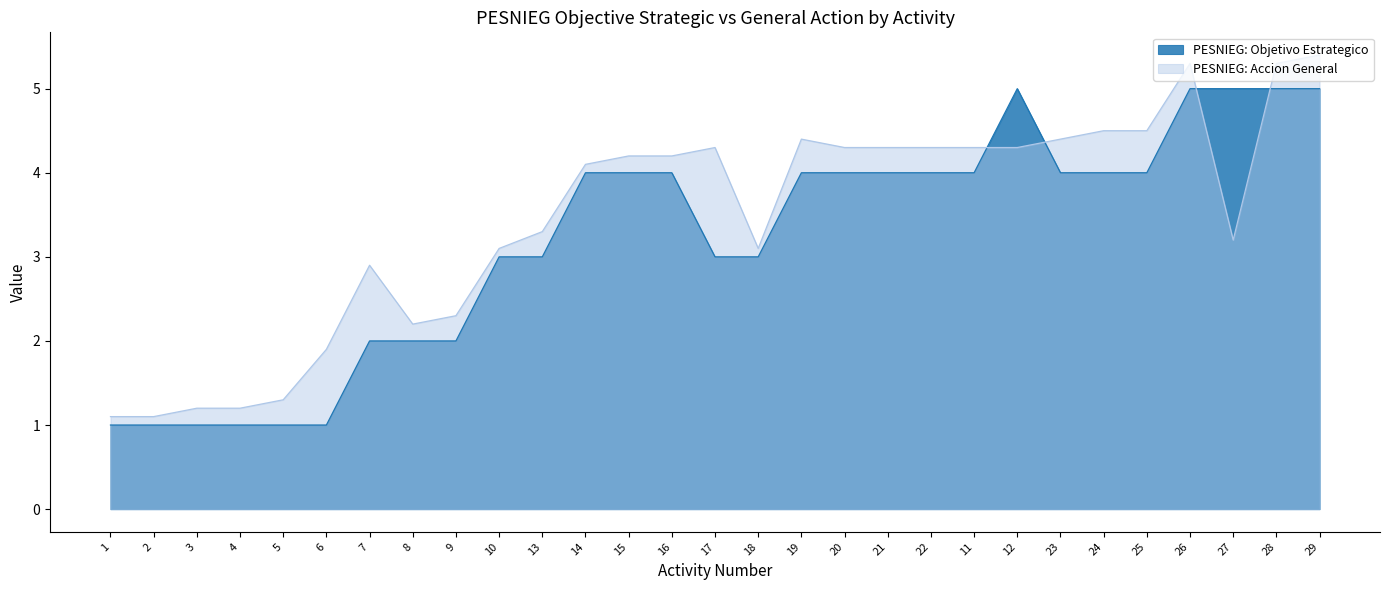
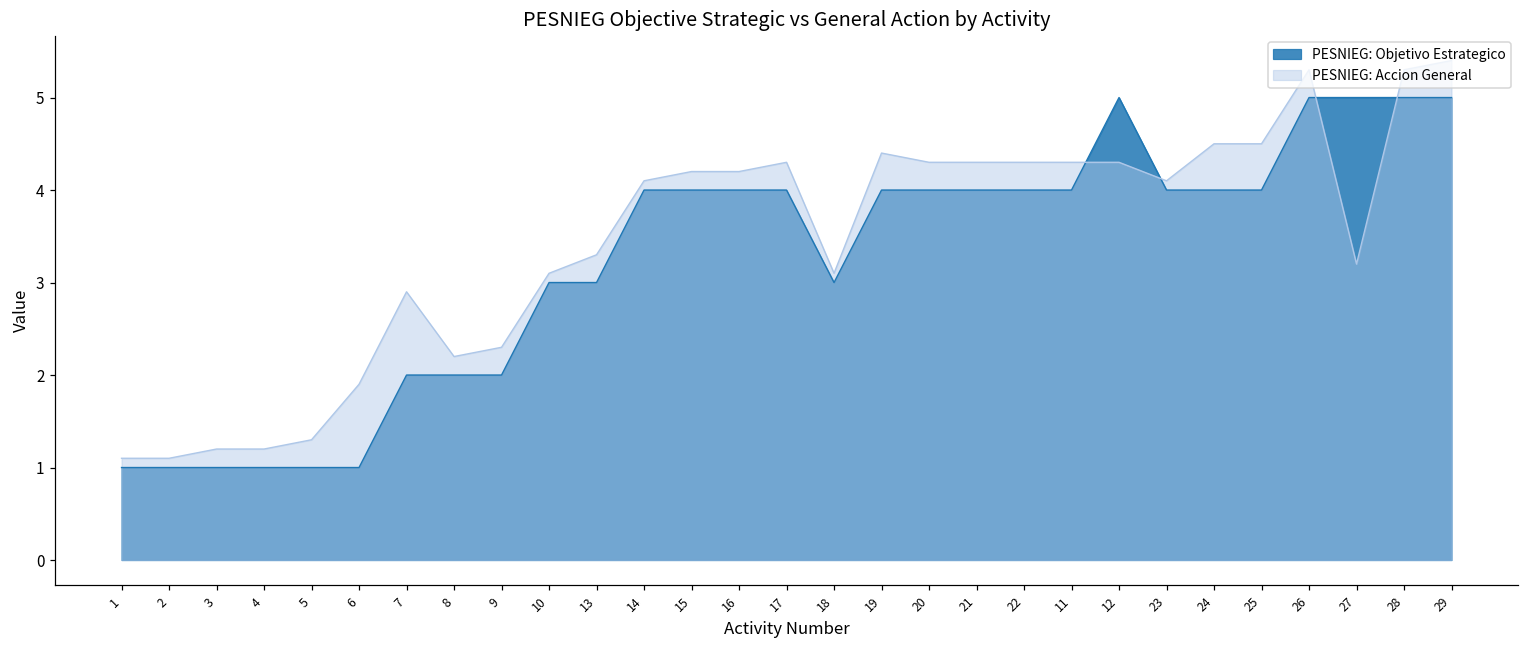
  {
    "PESNIEG: Objetivo Estrategico": {
      "1": 1,
      "2": 1,
      "3": 1,
      "4": 1,
      "5": 1,
      "6": 1,
      "7": 2,
      "8": 2,
      "9": 2,
      "10": 3,
      "13": 3,
      "14": 4,
      "15": 4,
      "16": 4,
-     "17": 3,
+     "17": 4,
      "18": 3,
      "19": 4,
      "20": 4,
      "21": 4,
      "22": 4,
      "11": 4,
      "12": 5,
      "23": 4,
      "24": 4,
      "25": 4,
      "26": 5,
      "27": 5,
      "28": 5,
      "29": 5
    },
    "PESNIEG: Accion General": {
      "1": 1.1,
      "2": 1.1,
      "3": 1.2,
      "4": 1.2,
      "5": 1.3,
      "6": 1.9,
      "7": 2.9,
      "8": 2.2,
      "9": 2.3,
      "10": 3.1,
      "13": 3.3,
      "14": 4.1,
      "15": 4.2,
      "16": 4.2,
      "17": 4.3,
      "18": 3.1,
      "19": 4.4,
      "20": 4.3,
      "21": 4.3,
      "22": 4.3,
      "11": 4.3,
      "12": 4.3,
-     "23": 4.4,
+     "23": 4.1,
      "24": 4.5,
      "25": 4.5,
      "27": 3.2
    }
  }
